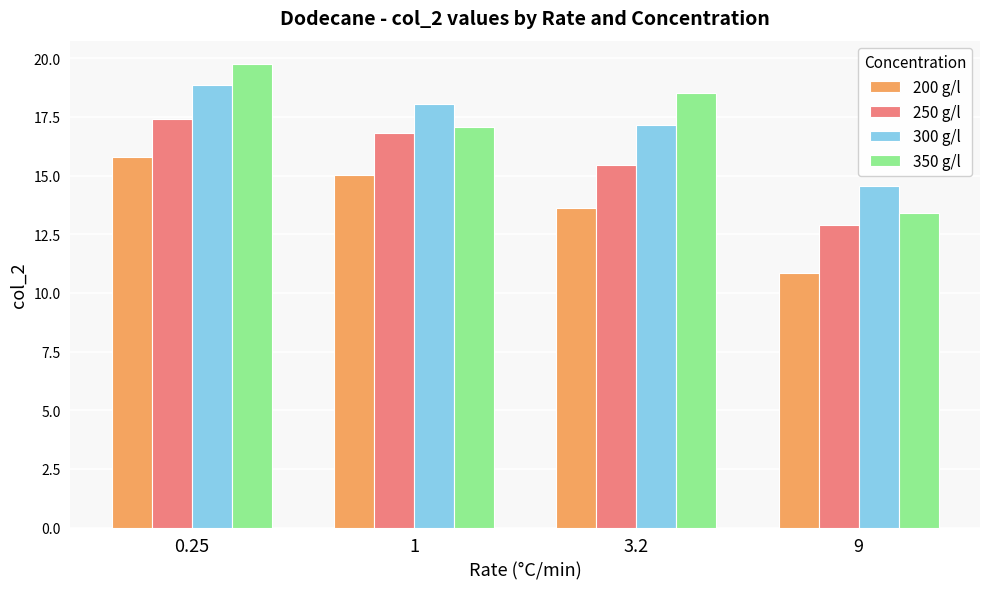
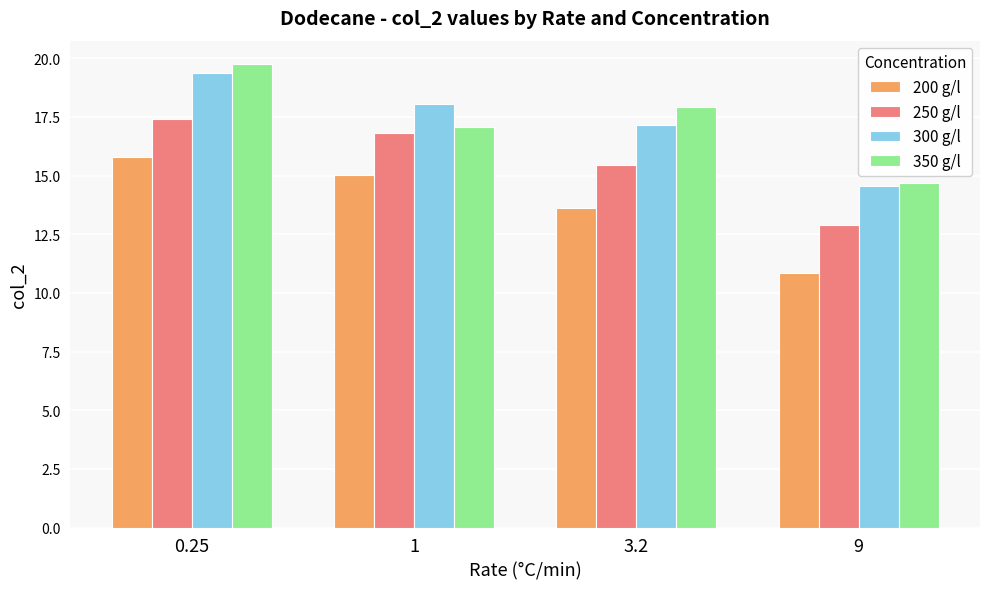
  {
    "300 g/l": {
-     "0.25": 18.8,
+     "0.25": 19.4,
      "1": 18.1,
      "3.2": 17.2,
      "9": 14.6
    },
    "350 g/l": {
      "0.25": 19.8,
      "1": 17.1,
-     "3.2": 18.5,
-     "9": 13.4
+     "3.2": 17.9,
+     "9": 14.7
    }
  }
